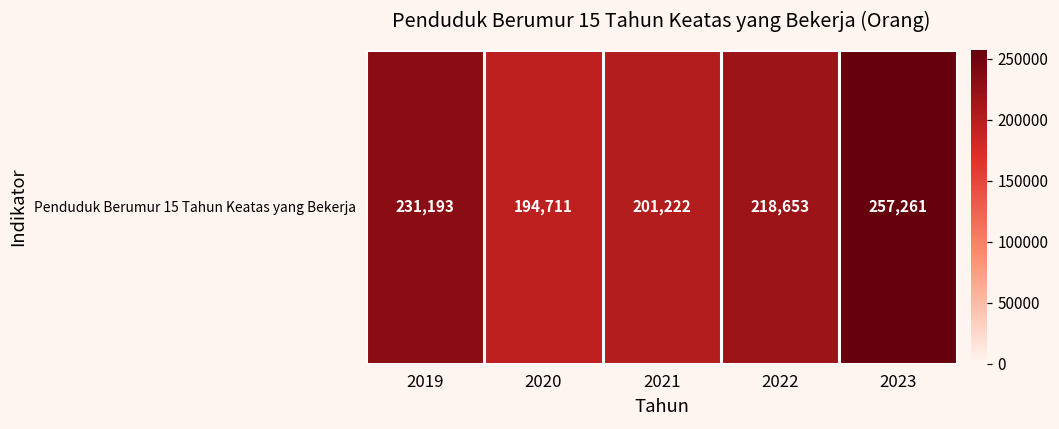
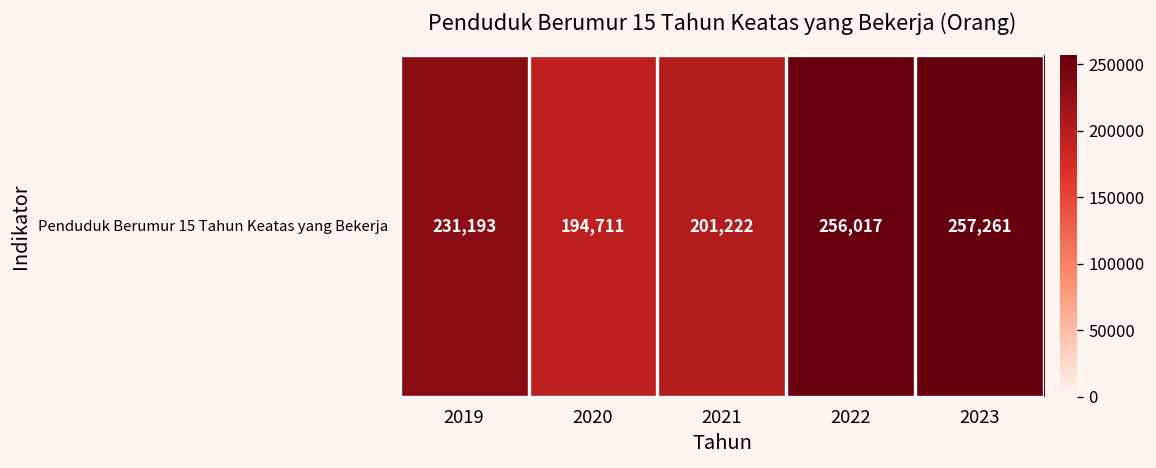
  {
    "Penduduk Berumur 15 Tahun Keatas yang Bekerja": {
      "2019": "231,193",
      "2020": "194,711",
      "2021": "201,222",
-     "2022": "218,653",
+     "2022": "256,017",
      "2023": "257,261"
    }
  }
